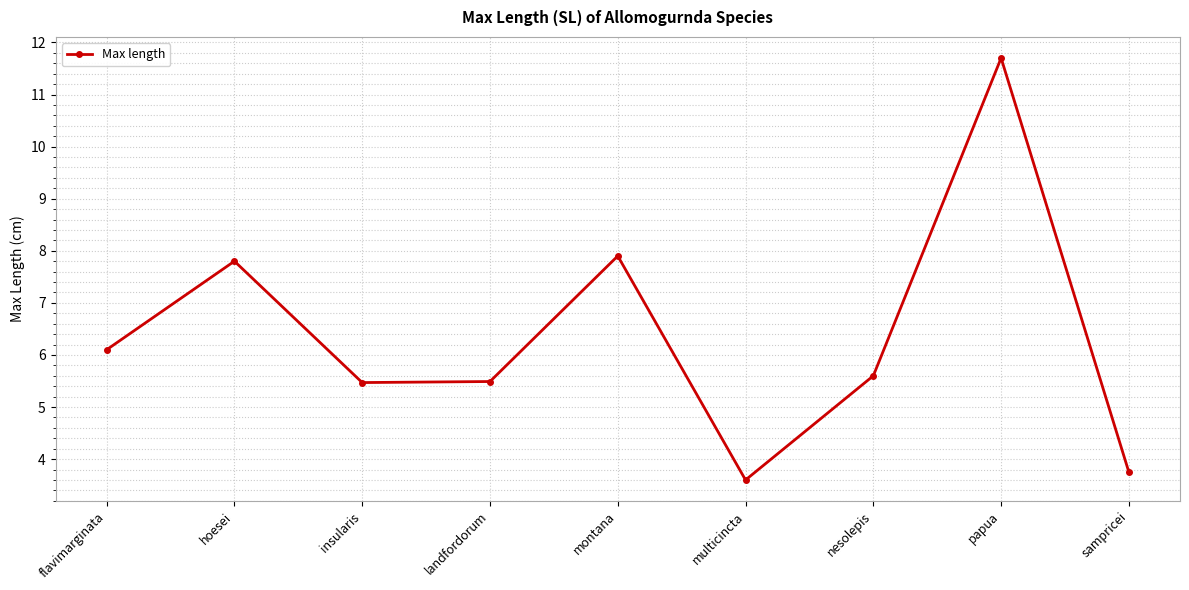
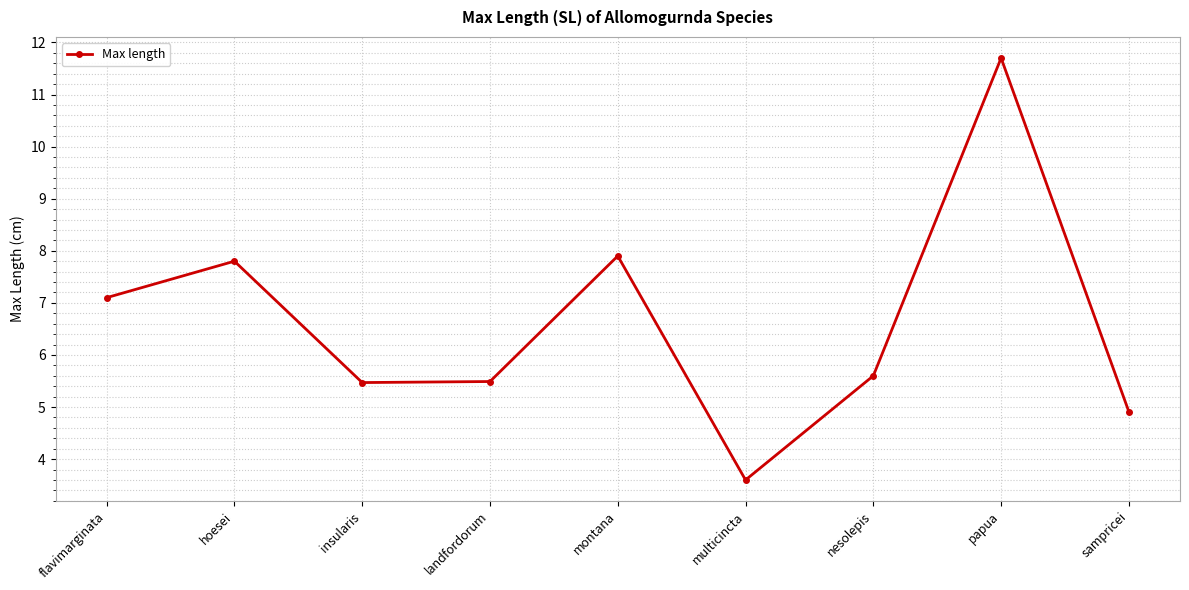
  {
-   "flavimarginata": 6.1,
+   "flavimarginata": 7.1,
    "hoesei": 7.8,
    "insularis": 5.5,
    "landfordorum": 5.5,
    "montana": 7.9,
    "multicincta": 3.6,
    "nesolepis": 5.6,
    "papua": 11.7,
-   "sampricei": 3.8
+   "sampricei": 4.9
  }
